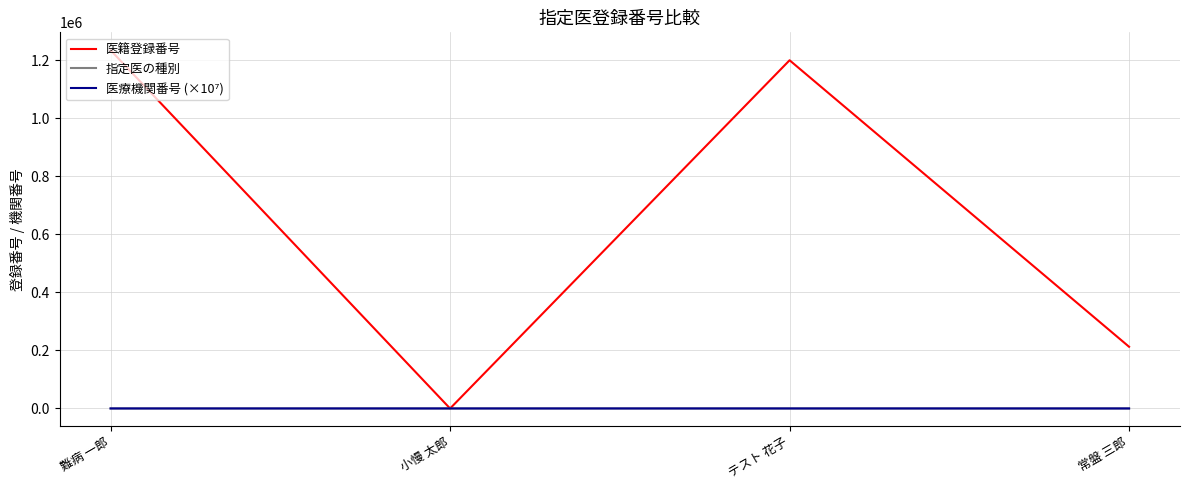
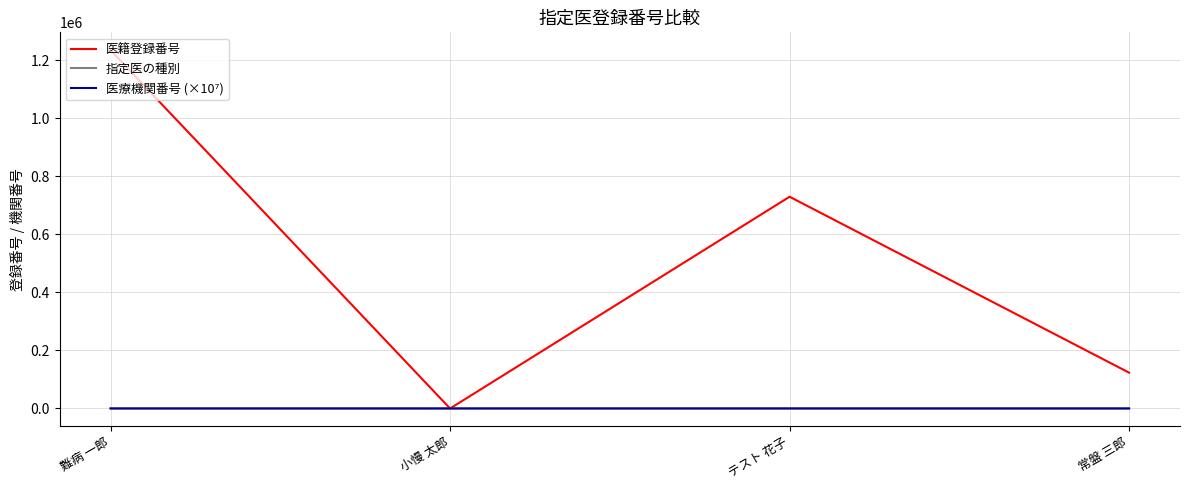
  {
    "医籍登録番号": {
-     "テスト 花子": 1200000,
-     "常盤 三郎": 210000
+     "テスト 花子": 730000,
+     "常盤 三郎": 120000
    },
    "医療機関番号 (×10⁷)": {
      "難病 一郎": 0,
      "テスト 花子": 0,
      "常盤 三郎": 0
    }
  }
